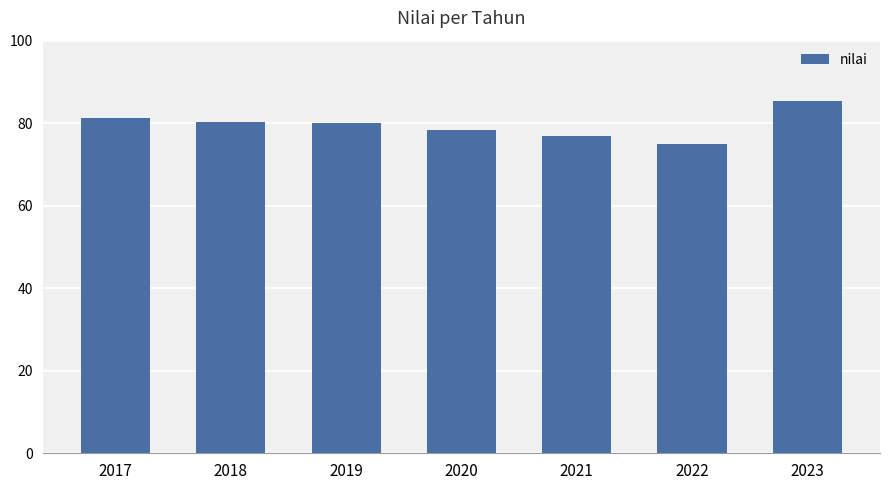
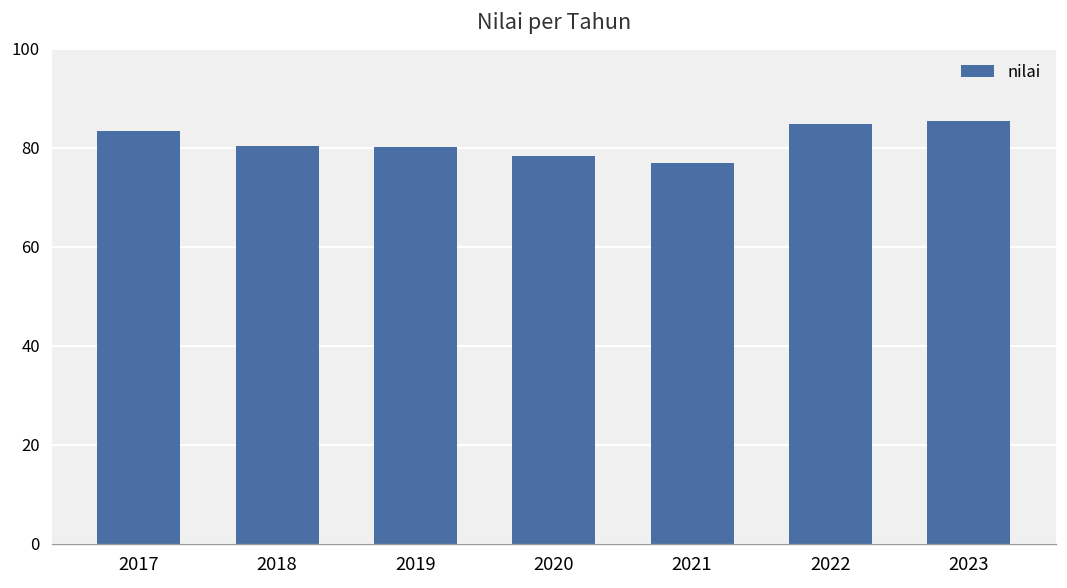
  {
-   "2017": 81,
+   "2017": 83,
    "2018": 80,
    "2019": 80,
    "2020": 78,
    "2021": 77,
-   "2022": 75,
+   "2022": 85,
    "2023": 85
  }
